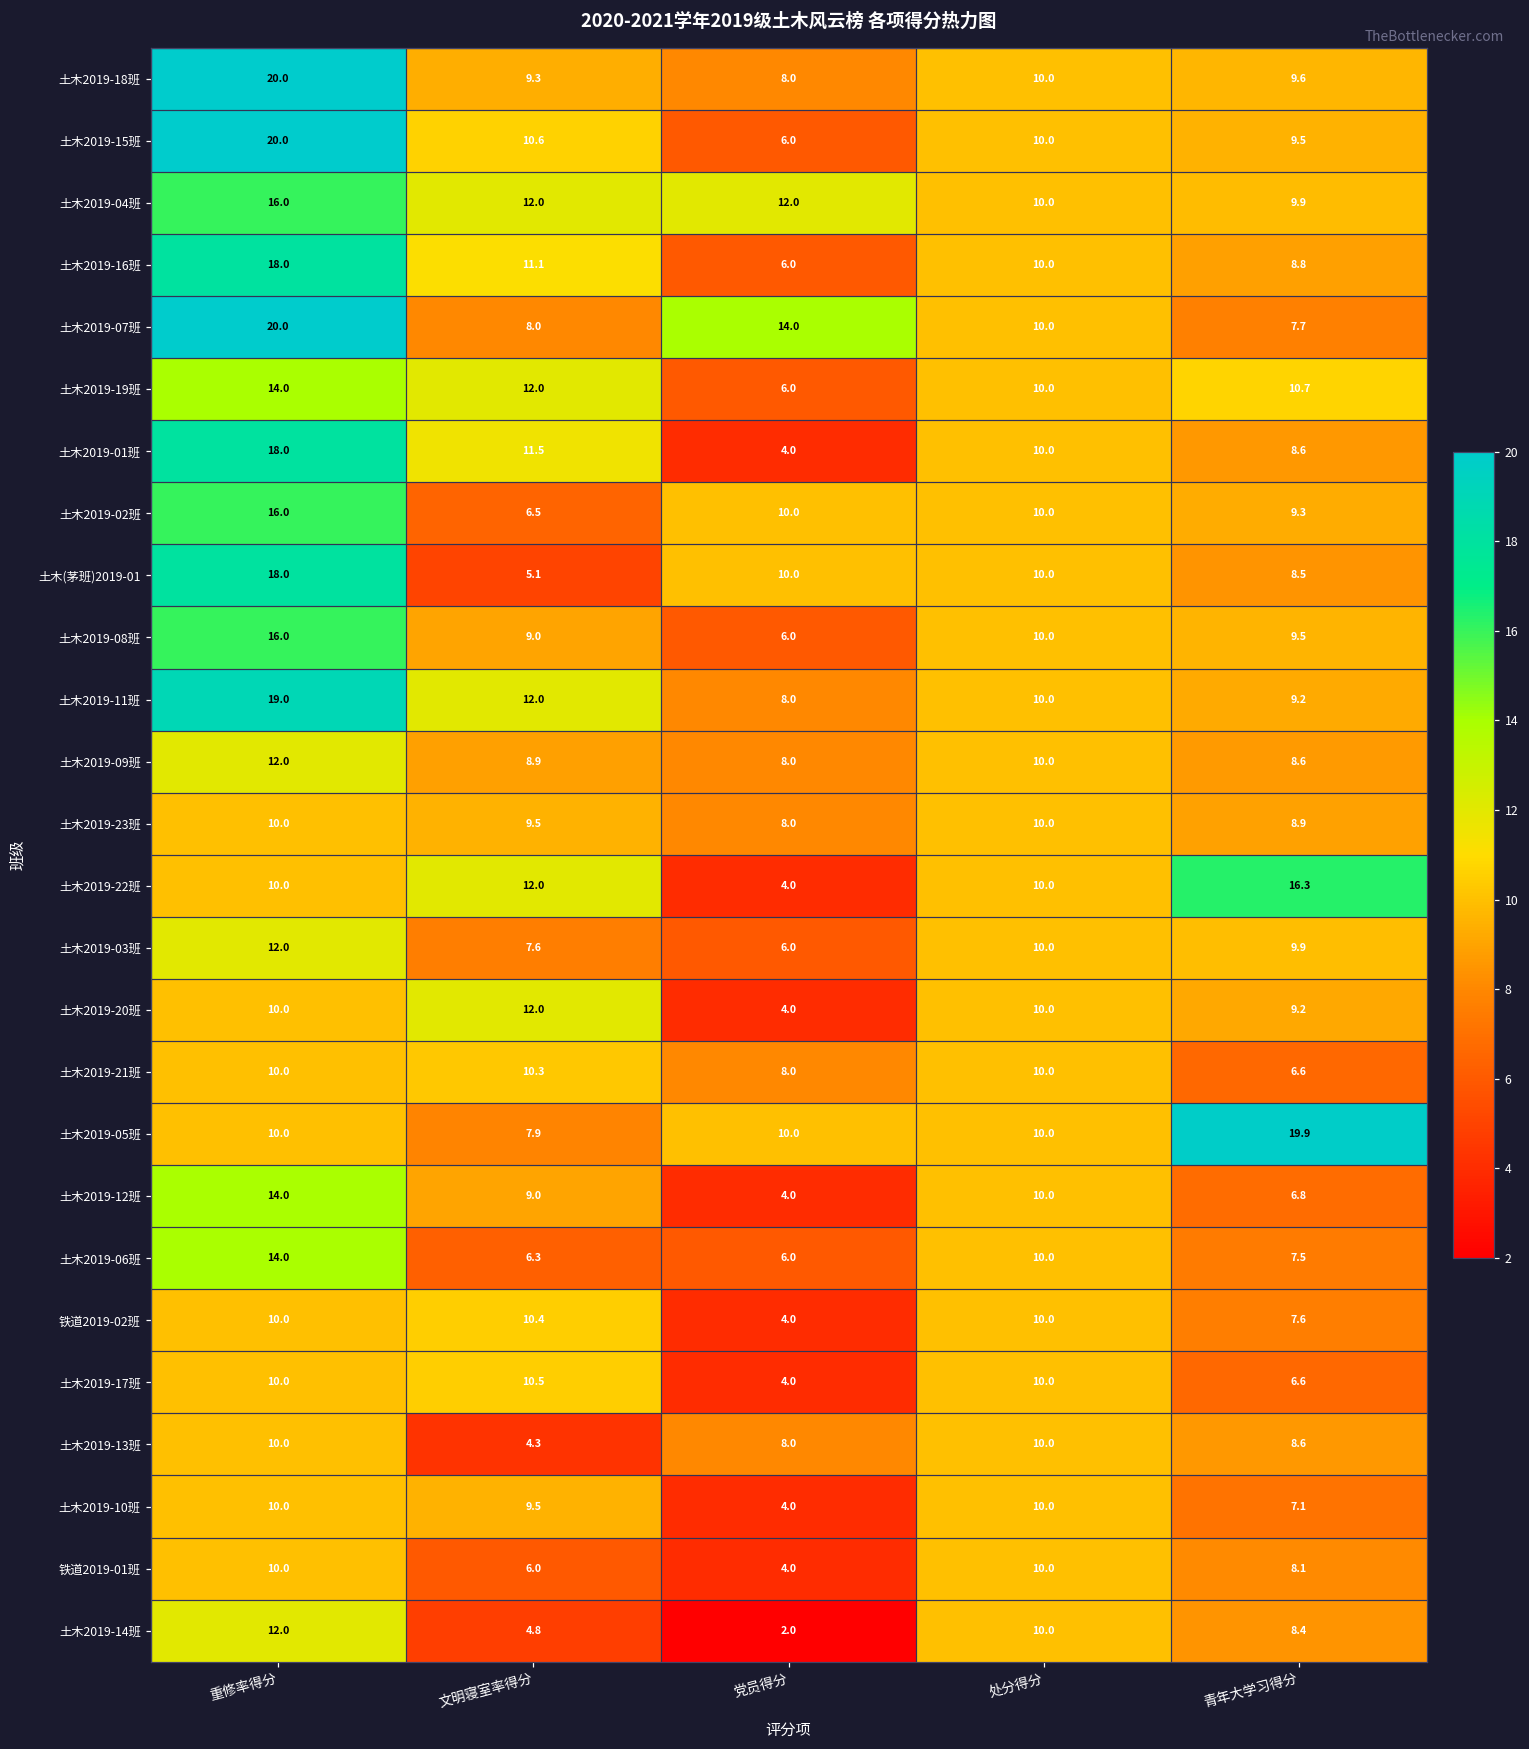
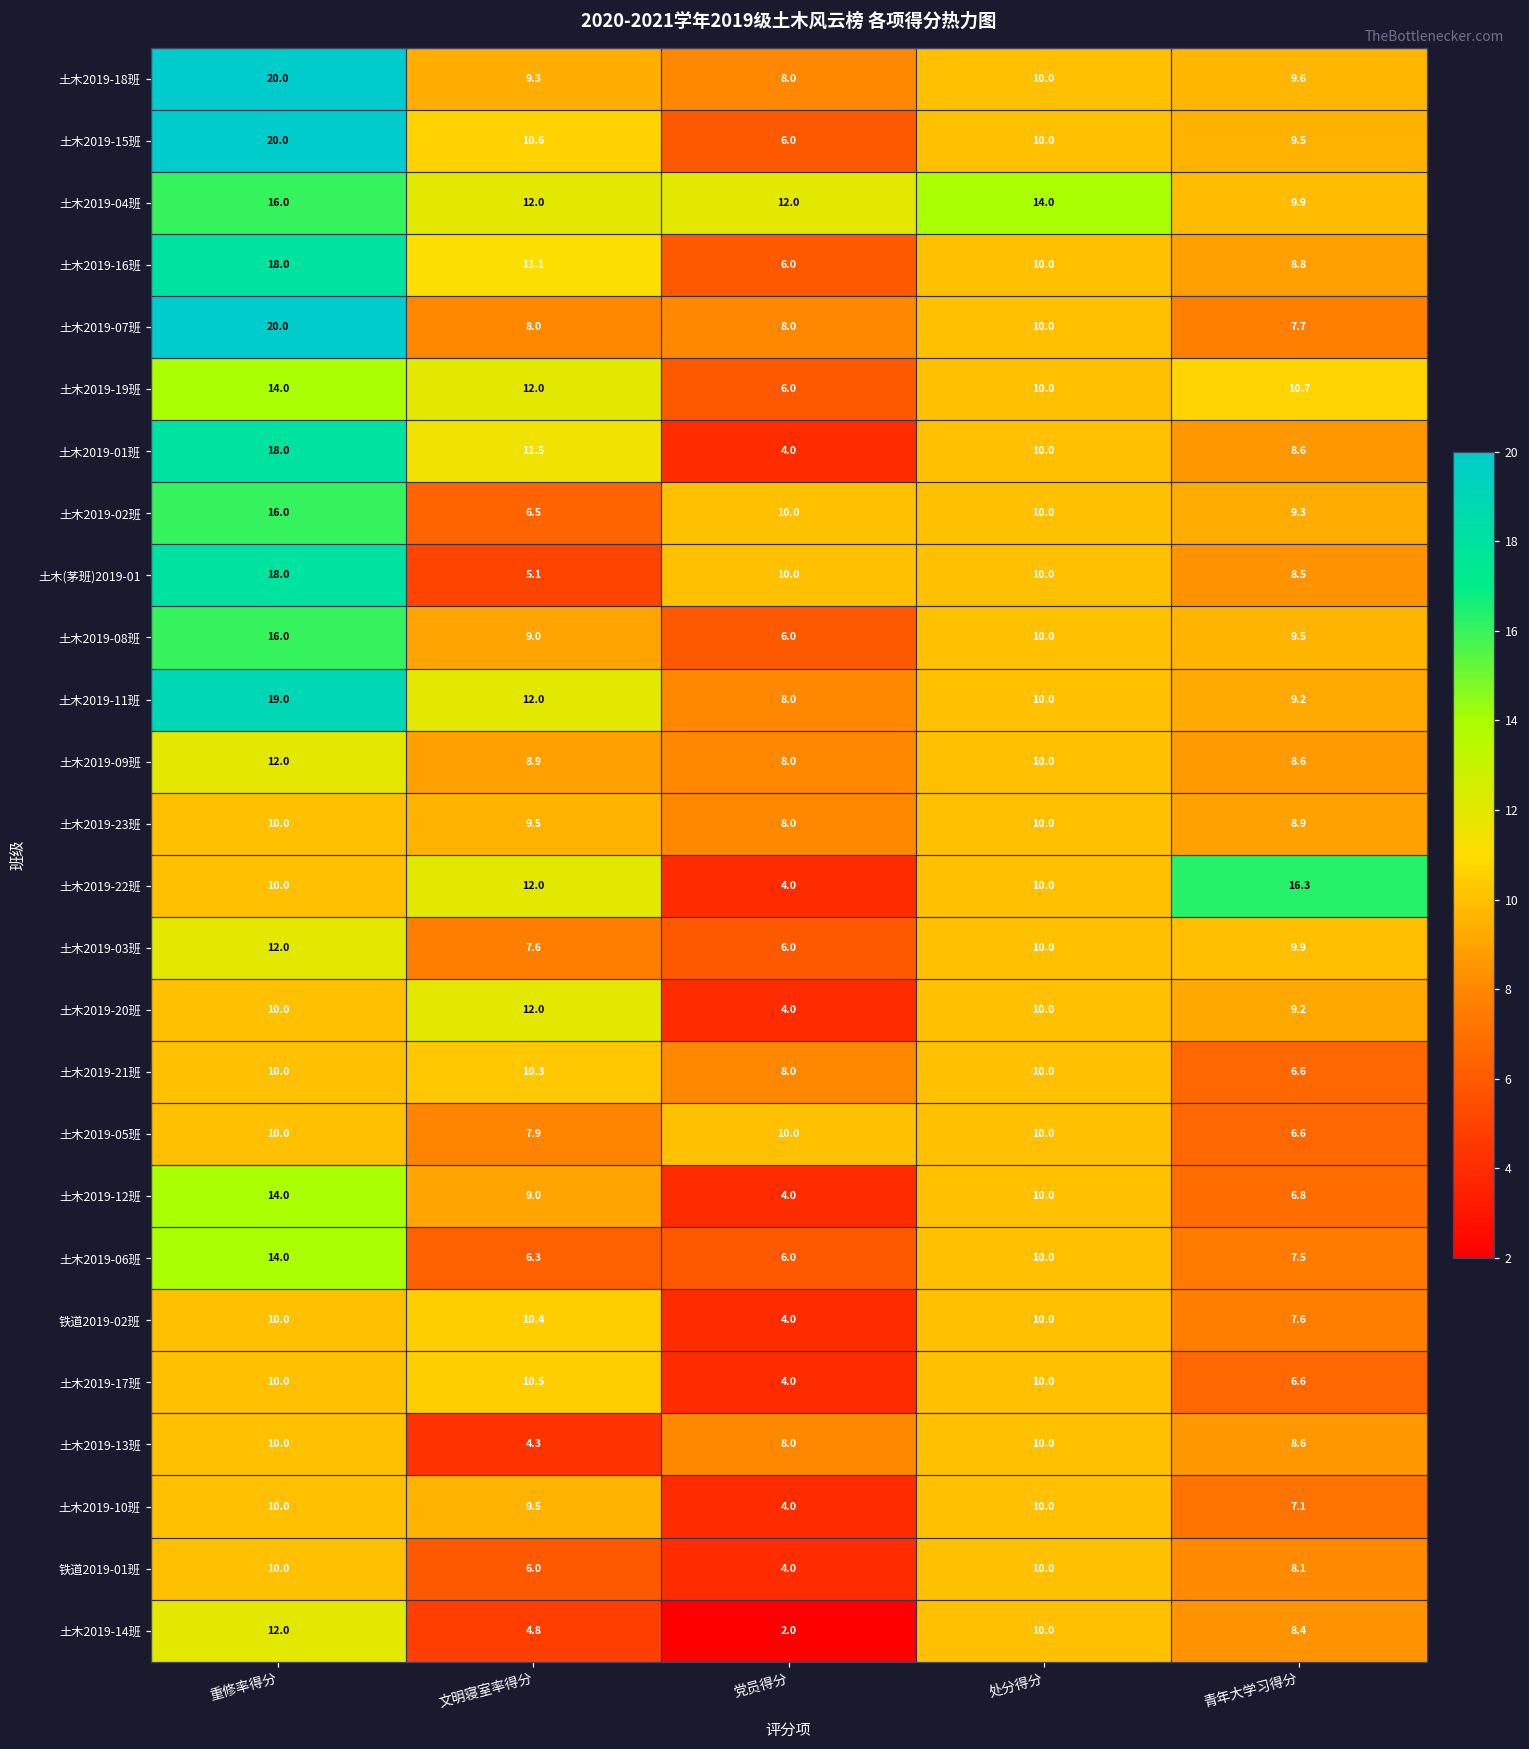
  {
    "土木2019-18班": {
      "重修率得分": 20.0,
      "文明寝室率得分": 9.3,
      "党员得分": 8.0,
      "处分得分": 10.0,
      "青年大学习得分": 9.6
    },
    "土木2019-15班": {
      "重修率得分": 20.0,
      "文明寝室率得分": 10.6,
      "党员得分": 6.0,
      "处分得分": 10.0,
      "青年大学习得分": 9.5
    },
    "土木2019-04班": {
      "重修率得分": 16.0,
      "文明寝室率得分": 12.0,
      "党员得分": 12.0,
-     "处分得分": 10.0,
+     "处分得分": 14.0,
      "青年大学习得分": 9.9
    },
    "土木2019-16班": {
      "重修率得分": 18.0,
      "文明寝室率得分": 11.1,
      "党员得分": 6.0,
      "处分得分": 10.0,
      "青年大学习得分": 8.8
    },
    "土木2019-07班": {
      "重修率得分": 20.0,
      "文明寝室率得分": 8.0,
-     "党员得分": 14.0,
+     "党员得分": 8.0,
      "处分得分": 10.0,
      "青年大学习得分": 7.7
    },
    "土木2019-19班": {
      "重修率得分": 14.0,
      "文明寝室率得分": 12.0,
      "党员得分": 6.0,
      "处分得分": 10.0,
      "青年大学习得分": 10.7
    },
    "土木2019-01班": {
      "重修率得分": 18.0,
      "文明寝室率得分": 11.5,
      "党员得分": 4.0,
      "处分得分": 10.0,
      "青年大学习得分": 8.6
    },
    "土木2019-02班": {
      "重修率得分": 16.0,
      "文明寝室率得分": 6.5,
      "党员得分": 10.0,
      "处分得分": 10.0,
      "青年大学习得分": 9.3
    },
    "土木(茅班)2019-01": {
      "重修率得分": 18.0,
      "文明寝室率得分": 5.1,
      "党员得分": 10.0,
      "处分得分": 10.0,
      "青年大学习得分": 8.5
    },
    "土木2019-08班": {
      "重修率得分": 16.0,
      "文明寝室率得分": 9.0,
      "党员得分": 6.0,
      "处分得分": 10.0,
      "青年大学习得分": 9.5
    },
    "土木2019-11班": {
      "重修率得分": 19.0,
      "文明寝室率得分": 12.0,
      "党员得分": 8.0,
      "处分得分": 10.0,
      "青年大学习得分": 9.2
    },
    "土木2019-09班": {
      "重修率得分": 12.0,
      "文明寝室率得分": 8.9,
      "党员得分": 8.0,
      "处分得分": 10.0,
      "青年大学习得分": 8.6
    },
    "土木2019-23班": {
      "重修率得分": 10.0,
      "文明寝室率得分": 9.5,
      "党员得分": 8.0,
      "处分得分": 10.0,
      "青年大学习得分": 8.9
    },
    "土木2019-22班": {
      "重修率得分": 10.0,
      "文明寝室率得分": 12.0,
      "党员得分": 4.0,
      "处分得分": 10.0,
      "青年大学习得分": 16.3
    },
    "土木2019-03班": {
      "重修率得分": 12.0,
      "文明寝室率得分": 7.6,
      "党员得分": 6.0,
      "处分得分": 10.0,
      "青年大学习得分": 9.9
    },
    "土木2019-20班": {
      "重修率得分": 10.0,
      "文明寝室率得分": 12.0,
      "党员得分": 4.0,
      "处分得分": 10.0,
      "青年大学习得分": 9.2
    },
    "土木2019-21班": {
      "重修率得分": 10.0,
      "文明寝室率得分": 10.3,
      "党员得分": 8.0,
      "处分得分": 10.0,
      "青年大学习得分": 6.6
    },
    "土木2019-05班": {
      "重修率得分": 10.0,
      "文明寝室率得分": 7.9,
      "党员得分": 10.0,
      "处分得分": 10.0,
-     "青年大学习得分": 19.9
+     "青年大学习得分": 6.6
    },
    "土木2019-12班": {
      "重修率得分": 14.0,
      "文明寝室率得分": 9.0,
      "党员得分": 4.0,
      "处分得分": 10.0,
      "青年大学习得分": 6.8
    },
    "土木2019-06班": {
      "重修率得分": 14.0,
      "文明寝室率得分": 6.3,
      "党员得分": 6.0,
      "处分得分": 10.0,
      "青年大学习得分": 7.5
    },
    "铁道2019-02班": {
      "重修率得分": 10.0,
      "文明寝室率得分": 10.4,
      "党员得分": 4.0,
      "处分得分": 10.0,
      "青年大学习得分": 7.6
    },
    "土木2019-17班": {
      "重修率得分": 10.0,
      "文明寝室率得分": 10.5,
      "党员得分": 4.0,
      "处分得分": 10.0,
      "青年大学习得分": 6.6
    },
    "土木2019-13班": {
      "重修率得分": 10.0,
      "文明寝室率得分": 4.3,
      "党员得分": 8.0,
      "处分得分": 10.0,
      "青年大学习得分": 8.6
    },
    "土木2019-10班": {
      "重修率得分": 10.0,
      "文明寝室率得分": 9.5,
      "党员得分": 4.0,
      "处分得分": 10.0,
      "青年大学习得分": 7.1
    },
    "铁道2019-01班": {
      "重修率得分": 10.0,
      "文明寝室率得分": 6.0,
      "党员得分": 4.0,
      "处分得分": 10.0,
      "青年大学习得分": 8.1
    },
    "土木2019-14班": {
      "重修率得分": 12.0,
      "文明寝室率得分": 4.8,
      "党员得分": 2.0,
      "处分得分": 10.0,
      "青年大学习得分": 8.4
    }
  }
